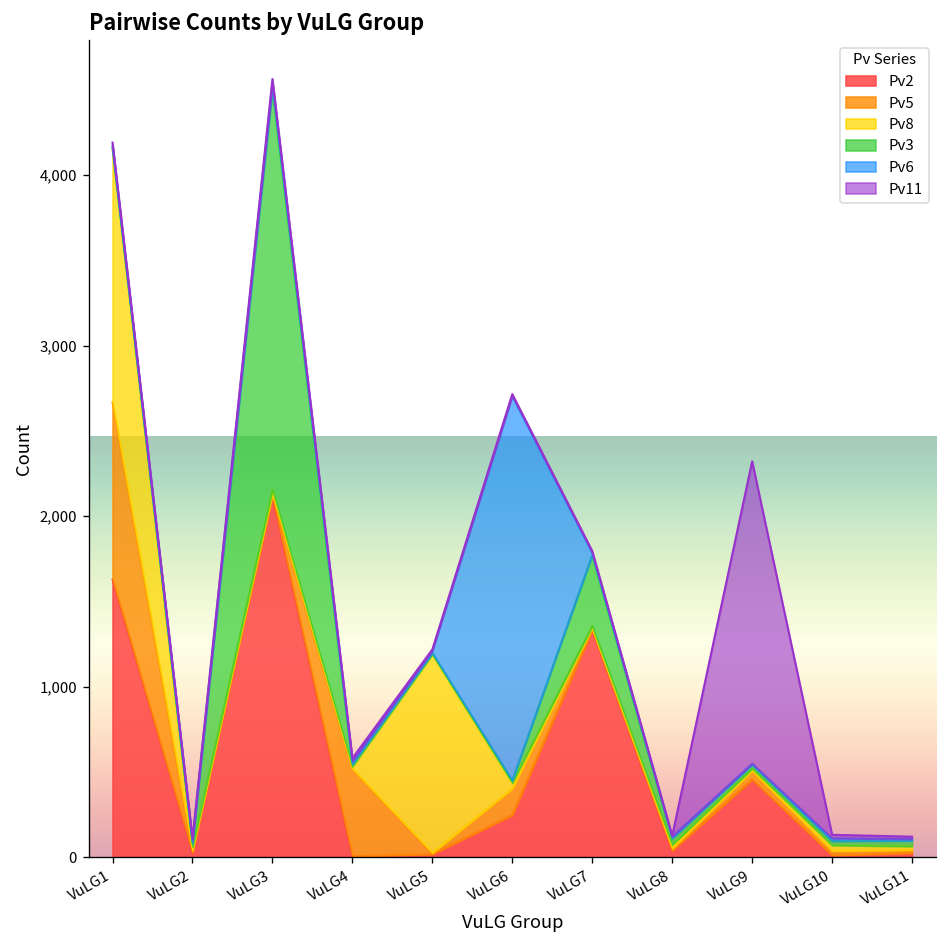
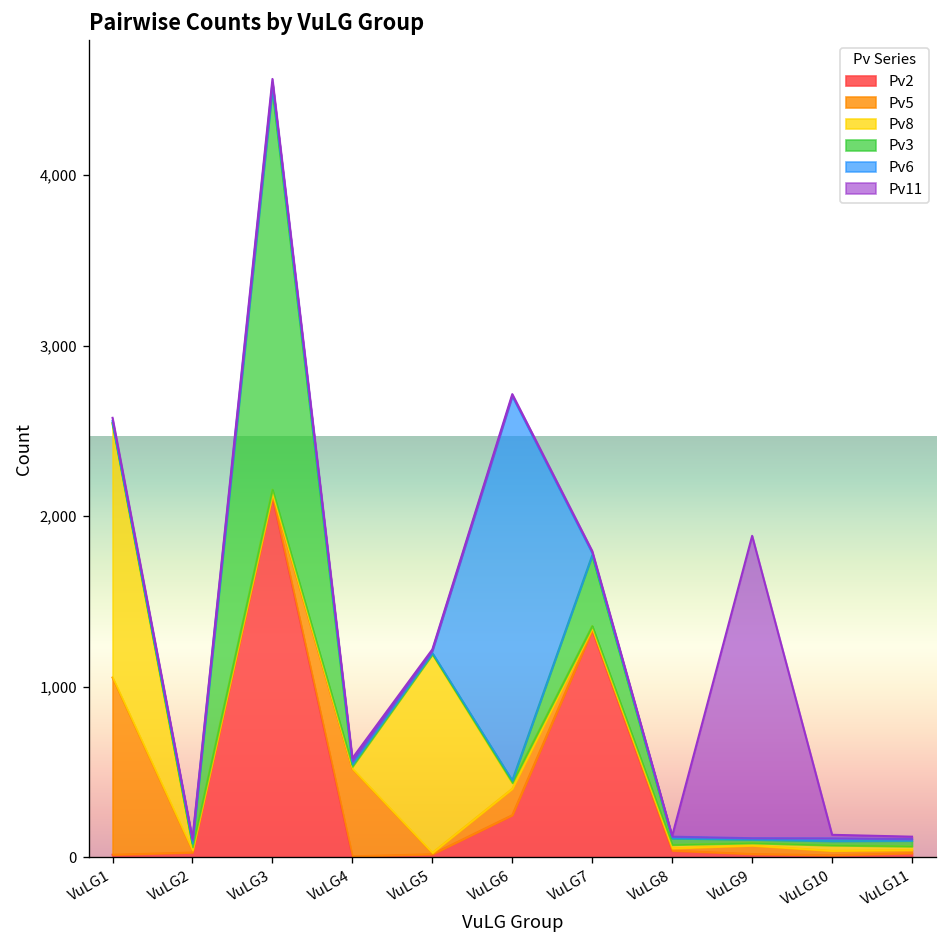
  {
    "Pv2": {
-     "VuLG1": "1,630",
+     "VuLG1": "20",
      "VuLG4": "10",
      "VuLG6": "250",
-     "VuLG9": "460",
+     "VuLG9": "20",
      "VuLG10": "10",
      "VuLG11": "20"
    },
    "Pv5": {
      "VuLG1": "1,040",
      "VuLG6": "160",
      "VuLG10": "30",
      "VuLG11": "20"
    },
    "Pv8": {
      "VuLG2": "20",
      "VuLG3": "30",
      "VuLG8": "20",
      "VuLG10": "30",
      "VuLG11": "20"
    },
    "Pv3": {
      "VuLG2": "20",
      "VuLG3": "2,350"
    },
    "Pv6": {
      "VuLG3": "40"
    },
    "Pv11": {
      "VuLG1": "20",
      "VuLG3": "20",
      "VuLG4": "20",
      "VuLG9": "1,770",
      "VuLG10": "20"
    }
  }
